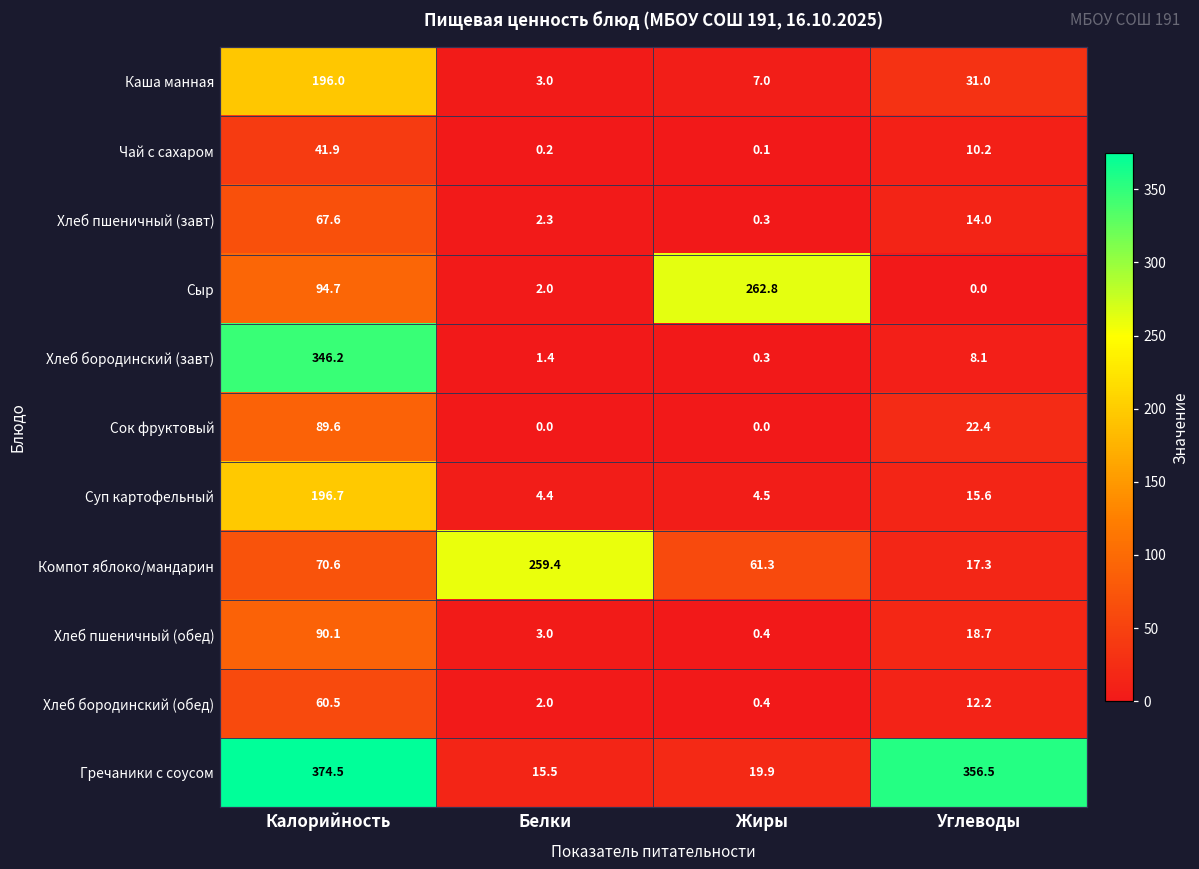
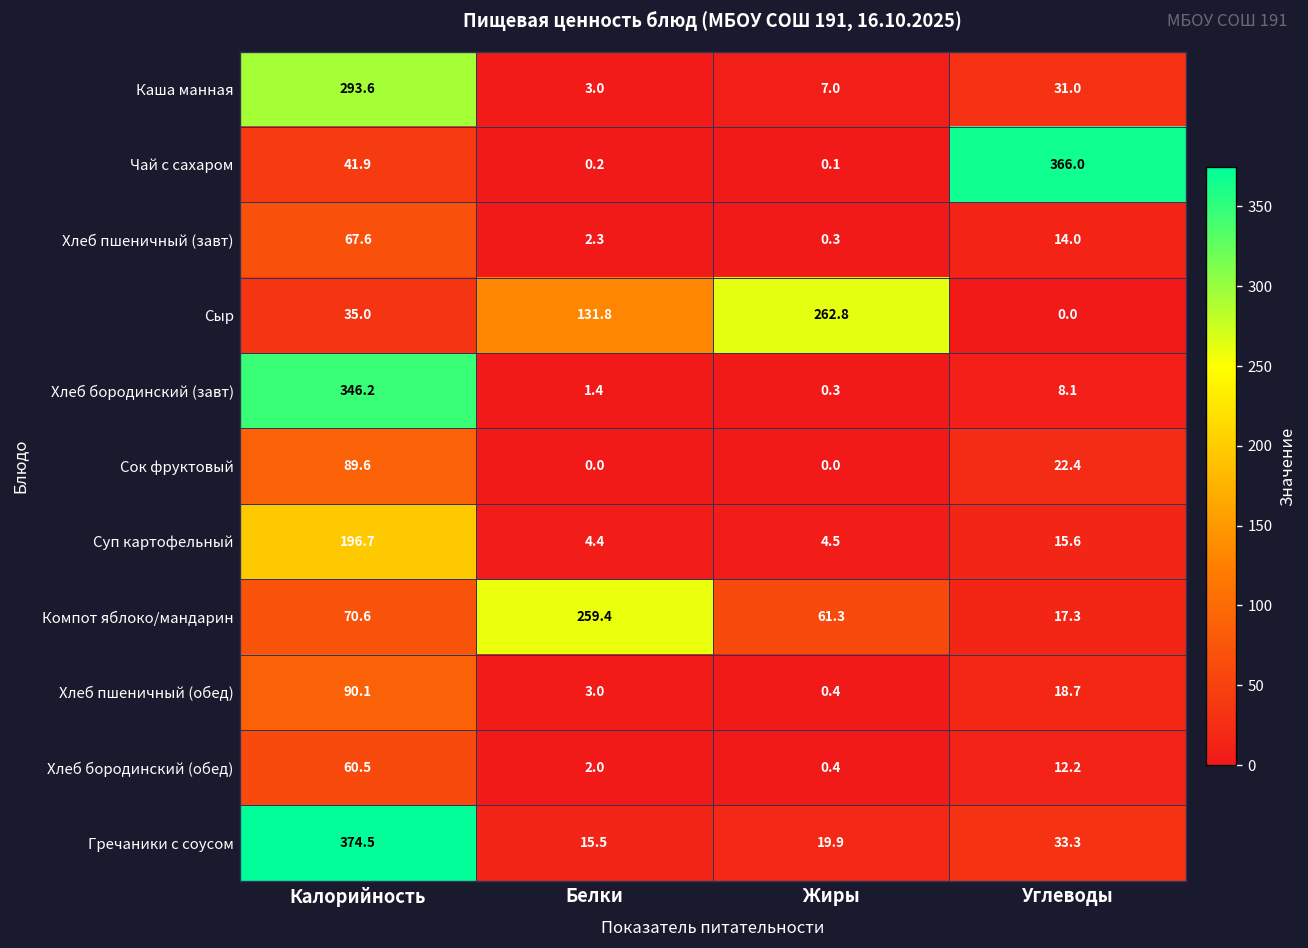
  {
    "Каша манная": {
-     "Калорийность": 196.0,
+     "Калорийность": 293.6,
      "Белки": 3.0,
      "Жиры": 7.0,
      "Углеводы": 31.0
    },
    "Чай с сахаром": {
      "Калорийность": 41.9,
      "Белки": 0.2,
      "Жиры": 0.1,
-     "Углеводы": 10.2
+     "Углеводы": 366.0
    },
    "Хлеб пшеничный (завт)": {
      "Калорийность": 67.6,
      "Белки": 2.3,
      "Жиры": 0.3,
      "Углеводы": 14.0
    },
    "Сыр": {
-     "Калорийность": 94.7,
-     "Белки": 2.0,
+     "Калорийность": 35.0,
+     "Белки": 131.8,
      "Жиры": 262.8,
      "Углеводы": 0.0
    },
    "Хлеб бородинский (завт)": {
      "Калорийность": 346.2,
      "Белки": 1.4,
      "Жиры": 0.3,
      "Углеводы": 8.1
    },
    "Сок фруктовый": {
      "Калорийность": 89.6,
      "Белки": 0.0,
      "Жиры": 0.0,
      "Углеводы": 22.4
    },
    "Суп картофельный": {
      "Калорийность": 196.7,
      "Белки": 4.4,
      "Жиры": 4.5,
      "Углеводы": 15.6
    },
    "Компот яблоко/мандарин": {
      "Калорийность": 70.6,
      "Белки": 259.4,
      "Жиры": 61.3,
      "Углеводы": 17.3
    },
    "Хлеб пшеничный (обед)": {
      "Калорийность": 90.1,
      "Белки": 3.0,
      "Жиры": 0.4,
      "Углеводы": 18.7
    },
    "Хлеб бородинский (обед)": {
      "Калорийность": 60.5,
      "Белки": 2.0,
      "Жиры": 0.4,
      "Углеводы": 12.2
    },
    "Гречаники с соусом": {
      "Калорийность": 374.5,
      "Белки": 15.5,
      "Жиры": 19.9,
-     "Углеводы": 356.5
+     "Углеводы": 33.3
    }
  }
